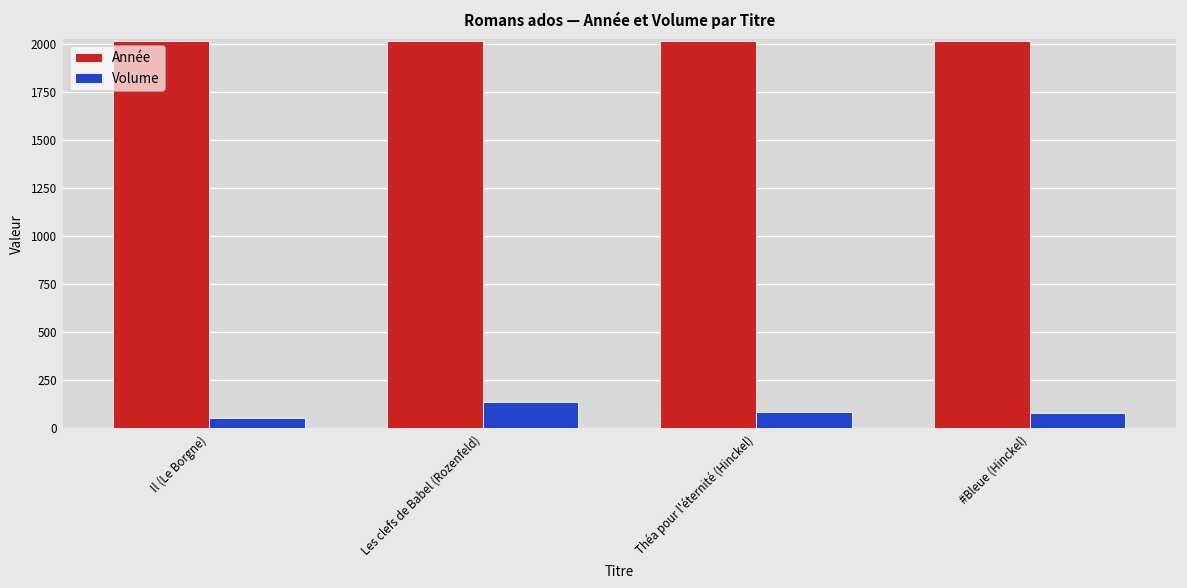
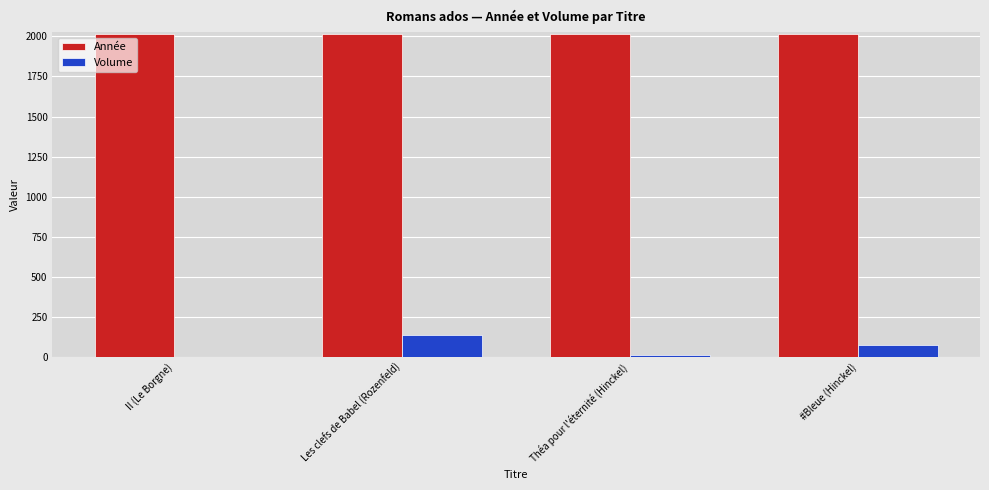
  {
    "Année": {
      "Il (Le Borgne)": 2020,
      "Les clefs de Babel (Rozenfeld)": 2020,
      "Théa pour l'éternité (Hinckel)": 2010,
      "#Bleue (Hinckel)": 2020
    },
    "Volume": {
-     "Il (Le Borgne)": 50,
+     "Il (Le Borgne)": 0,
      "Les clefs de Babel (Rozenfeld)": 140,
-     "Théa pour l'éternité (Hinckel)": 90,
+     "Théa pour l'éternité (Hinckel)": 20,
      "#Bleue (Hinckel)": 80
    }
  }
